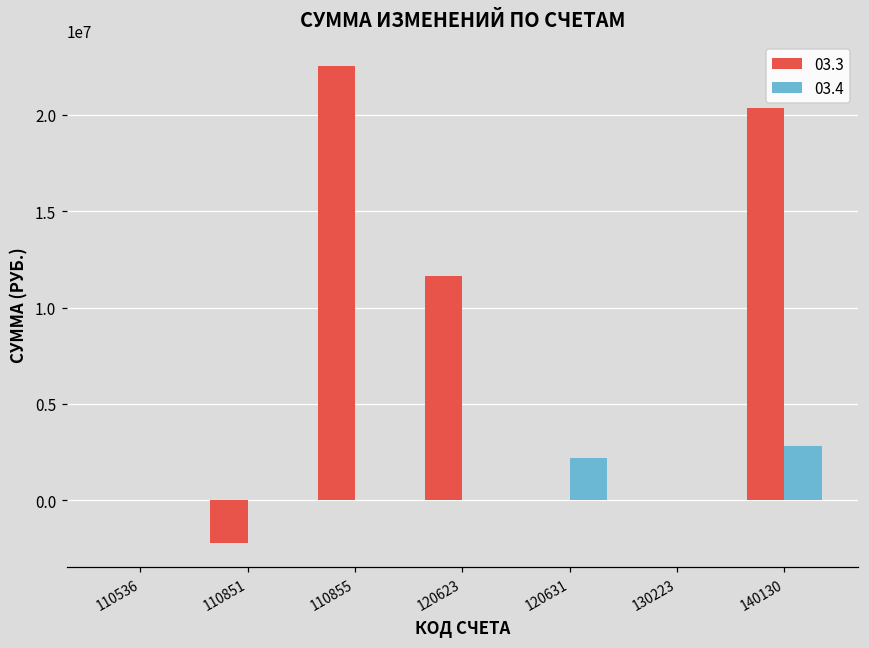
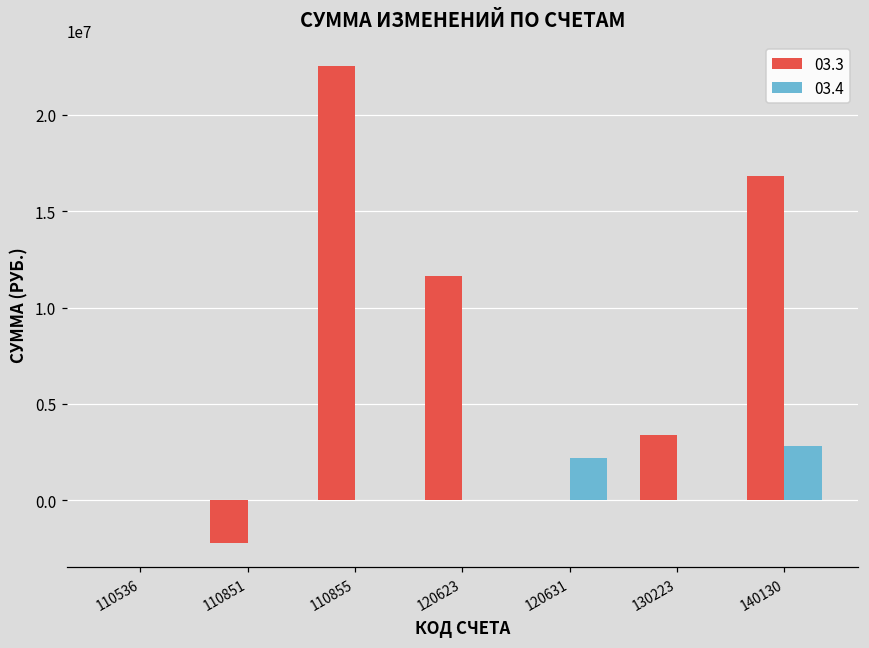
  {
    "03.3": {
      "110536": 0,
      "110851": -2200000,
      "110855": 22600000,
      "120623": 11600000,
      "120631": 0,
-     "130223": 0,
-     "140130": 20300000
+     "130223": 3400000,
+     "140130": 16800000
    },
    "03.4": {
      "110851": 0,
      "110855": 0,
      "120623": 0,
      "120631": 2200000,
      "130223": 0,
      "140130": 2800000
    }
  }
